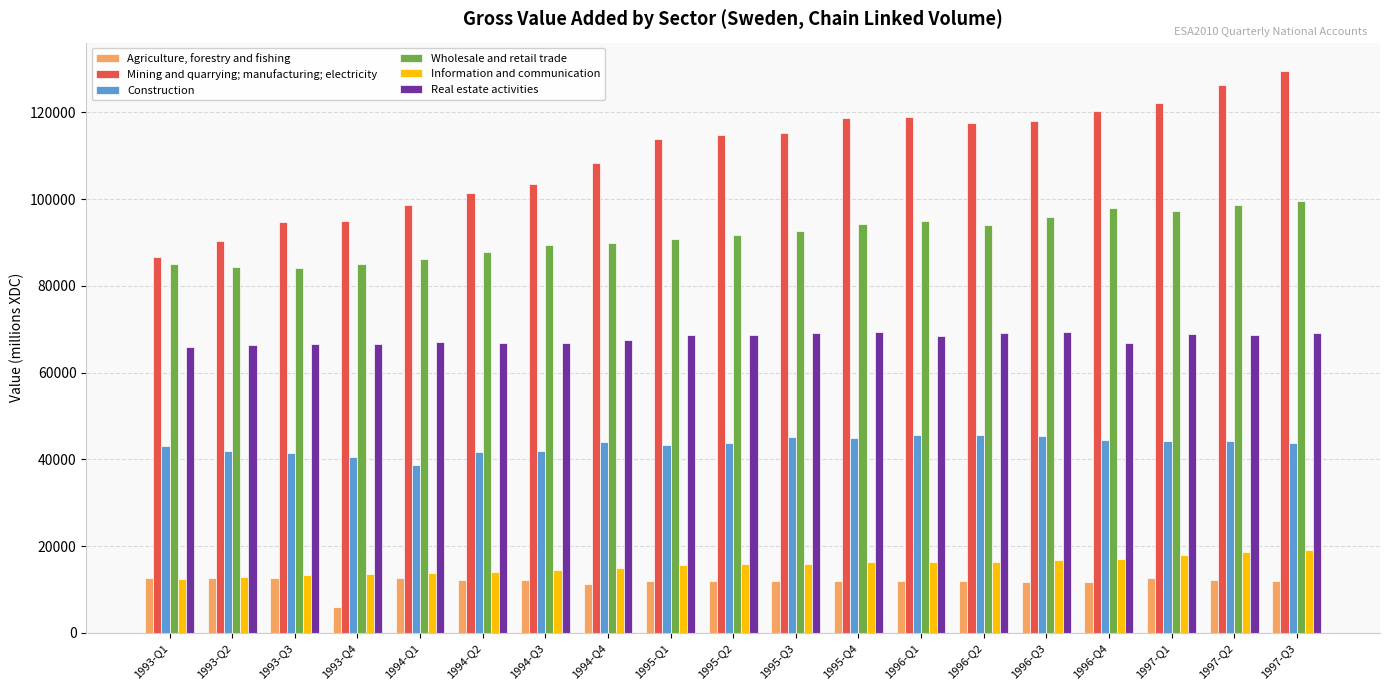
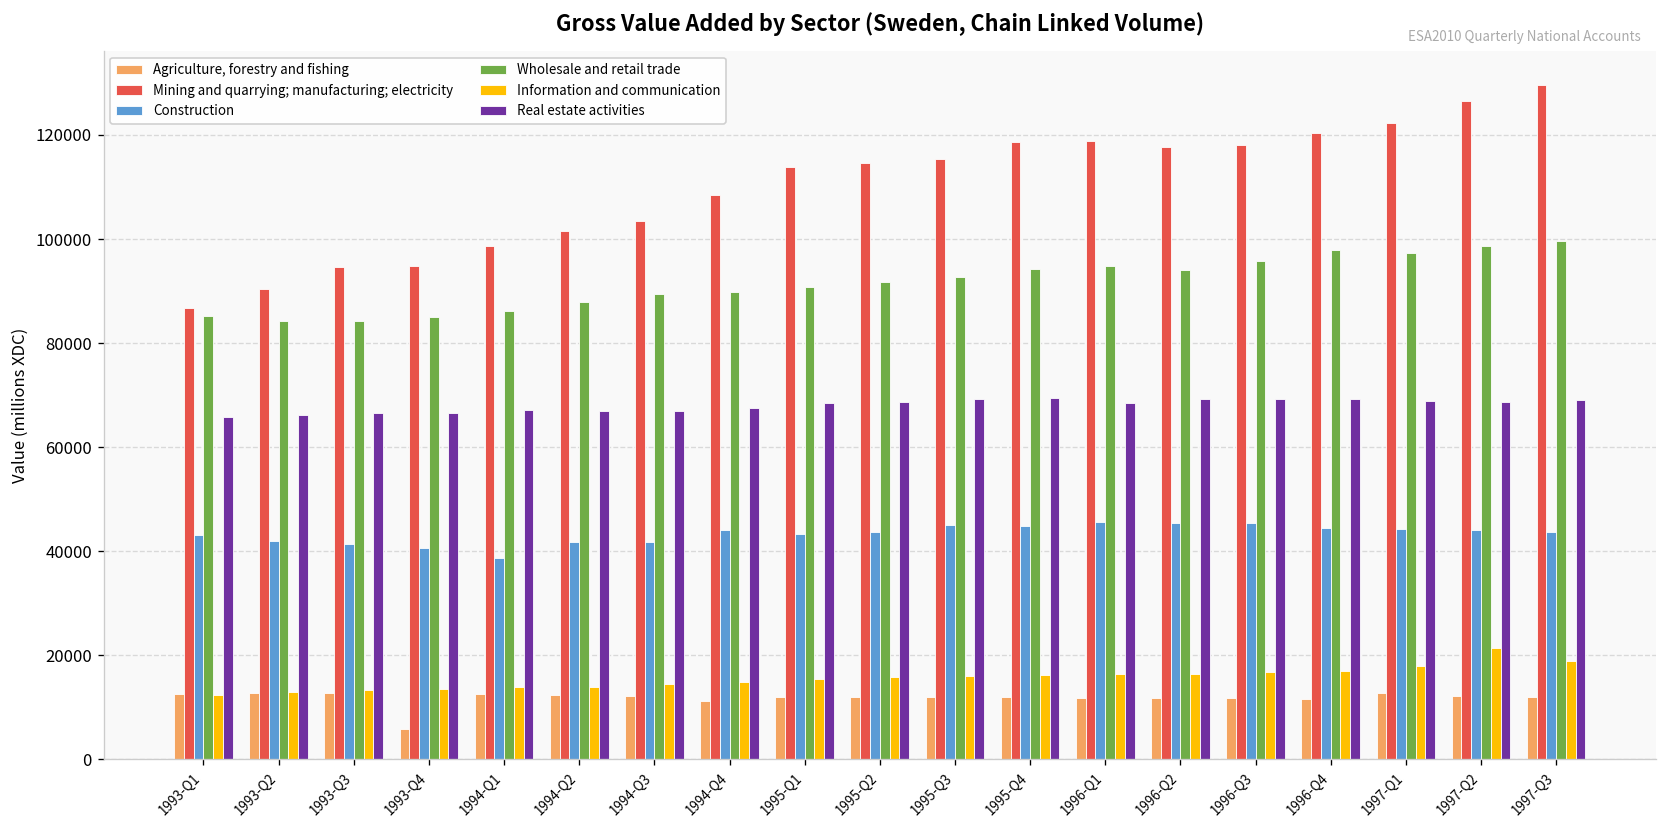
  {
    "Agriculture, forestry and fishing": {
      "1993-Q1": 13000,
      "1993-Q2": 13000,
      "1993-Q3": 13000,
      "1993-Q4": 6000,
      "1994-Q1": 13000,
      "1994-Q2": 12000,
      "1994-Q3": 12000,
      "1994-Q4": 11000,
      "1995-Q1": 12000,
      "1995-Q2": 12000,
      "1995-Q3": 12000,
      "1995-Q4": 12000,
      "1996-Q1": 12000,
      "1996-Q2": 12000,
      "1996-Q3": 12000,
      "1996-Q4": 12000,
      "1997-Q1": 13000,
      "1997-Q2": 12000,
      "1997-Q3": 12000
    },
    "Mining and quarrying; manufacturing; electricity": {
      "1993-Q1": 87000,
      "1993-Q2": 90000,
      "1993-Q3": 95000,
      "1993-Q4": 95000,
      "1994-Q1": 99000,
      "1994-Q2": 101000,
      "1994-Q3": 103000,
      "1994-Q4": 108000,
      "1995-Q1": 114000,
      "1995-Q2": 115000,
      "1995-Q3": 115000,
      "1995-Q4": 119000,
      "1996-Q1": 119000,
      "1996-Q2": 118000,
      "1996-Q3": 118000,
      "1996-Q4": 120000,
      "1997-Q1": 122000,
      "1997-Q2": 126000,
      "1997-Q3": 130000
    },
    "Construction": {
      "1993-Q1": 43000,
      "1993-Q2": 42000,
      "1993-Q3": 41000,
      "1993-Q4": 41000,
      "1994-Q1": 39000,
      "1994-Q2": 42000,
      "1994-Q3": 42000,
      "1994-Q4": 44000,
      "1995-Q1": 43000,
      "1995-Q2": 44000,
      "1995-Q3": 45000,
      "1995-Q4": 45000,
      "1996-Q1": 46000,
      "1996-Q2": 45000,
      "1996-Q3": 45000,
      "1996-Q4": 44000,
      "1997-Q1": 44000,
      "1997-Q2": 44000,
      "1997-Q3": 44000
    },
    "Wholesale and retail trade": {
      "1993-Q1": 85000,
      "1993-Q2": 84000,
      "1993-Q3": 84000,
      "1993-Q4": 85000,
      "1994-Q1": 86000,
      "1994-Q2": 88000,
      "1994-Q3": 90000,
      "1994-Q4": 90000,
      "1995-Q1": 91000,
      "1995-Q2": 92000,
      "1995-Q3": 93000,
      "1995-Q4": 94000,
      "1996-Q1": 95000,
      "1996-Q2": 94000,
      "1996-Q3": 96000,
      "1996-Q4": 98000,
      "1997-Q1": 97000,
      "1997-Q2": 99000,
      "1997-Q3": 100000
    },
    "Information and communication": {
      "1993-Q1": 12000,
      "1993-Q2": 13000,
      "1993-Q3": 13000,
      "1993-Q4": 14000,
      "1994-Q1": 14000,
      "1994-Q2": 14000,
      "1994-Q3": 14000,
      "1994-Q4": 15000,
      "1995-Q1": 16000,
      "1995-Q2": 16000,
      "1995-Q3": 16000,
      "1995-Q4": 16000,
      "1996-Q1": 16000,
      "1996-Q2": 16000,
      "1996-Q3": 17000,
      "1996-Q4": 17000,
      "1997-Q1": 18000,
-     "1997-Q2": 19000,
+     "1997-Q2": 21000,
      "1997-Q3": 19000
    },
    "Real estate activities": {
      "1993-Q1": 66000,
      "1993-Q2": 66000,
      "1993-Q3": 66000,
      "1993-Q4": 67000,
      "1994-Q1": 67000,
      "1994-Q2": 67000,
      "1994-Q3": 67000,
      "1994-Q4": 68000,
      "1995-Q1": 69000,
      "1995-Q2": 69000,
      "1995-Q3": 69000,
      "1995-Q4": 69000,
      "1996-Q1": 68000,
      "1996-Q2": 69000,
      "1996-Q3": 69000,
-     "1996-Q4": 67000,
+     "1996-Q4": 69000,
      "1997-Q1": 69000,
      "1997-Q2": 69000,
      "1997-Q3": 69000
    }
  }
